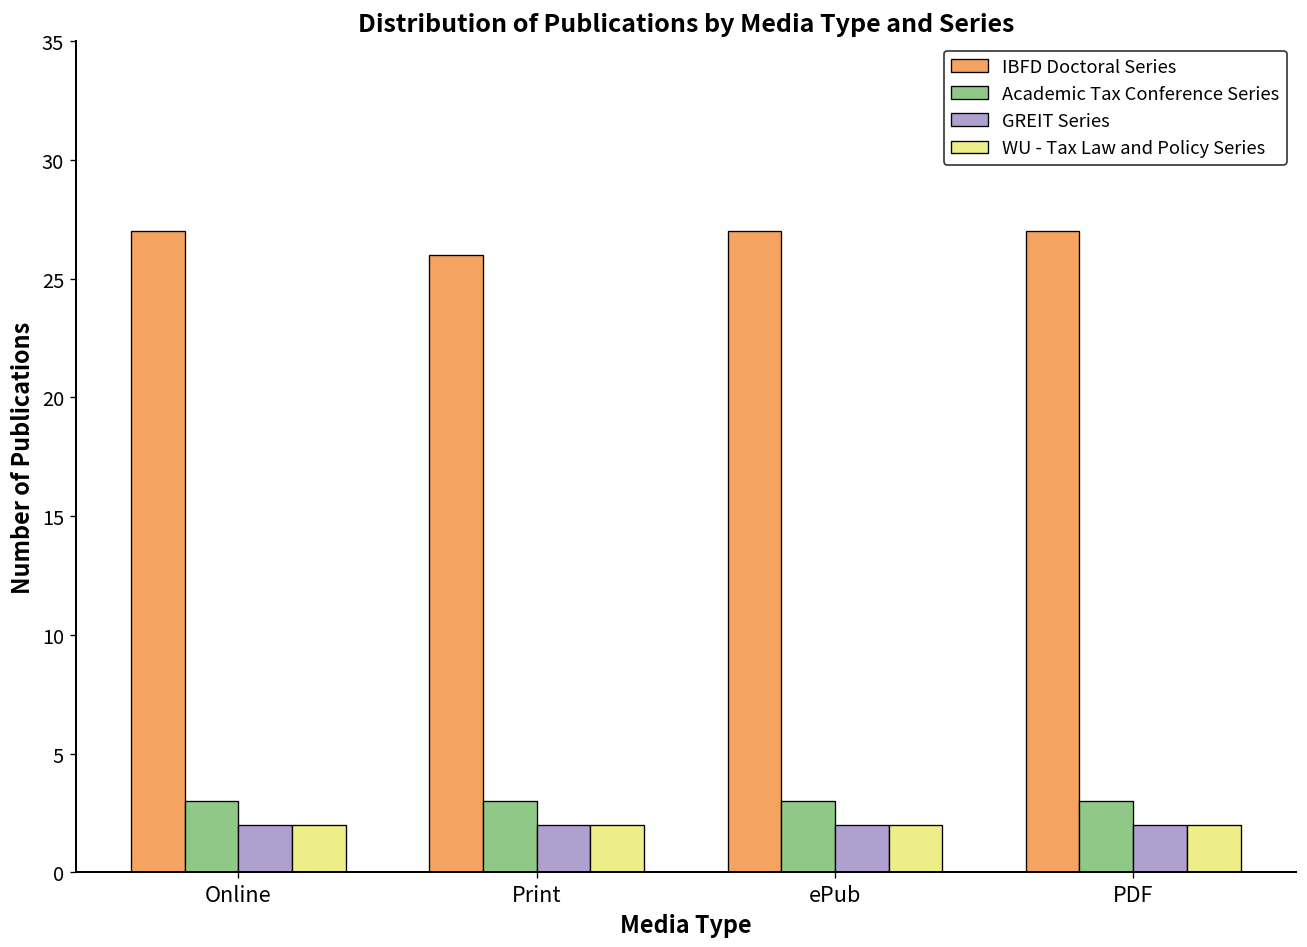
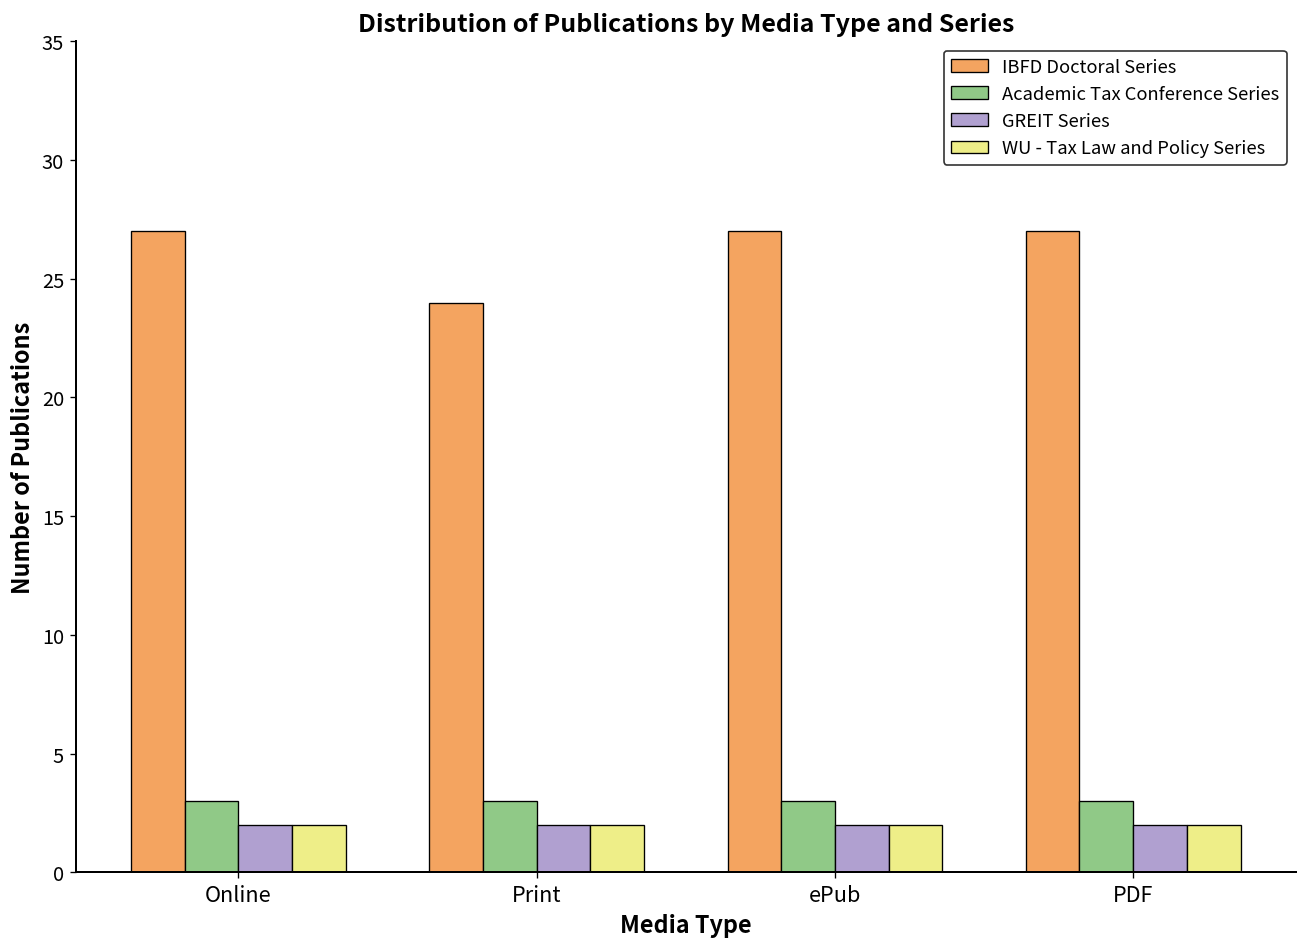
  {
    "IBFD Doctoral Series": {
      "Online": 27,
-     "Print": 26,
+     "Print": 24,
      "ePub": 27,
      "PDF": 27
    },
    "Academic Tax Conference Series": {
      "Online": 3,
      "Print": 3,
      "ePub": 3,
      "PDF": 3
    },
    "GREIT Series": {
      "Online": 2,
      "Print": 2,
      "ePub": 2,
      "PDF": 2
    },
    "WU - Tax Law and Policy Series": {
      "Online": 2,
      "Print": 2,
      "ePub": 2,
      "PDF": 2
    }
  }
